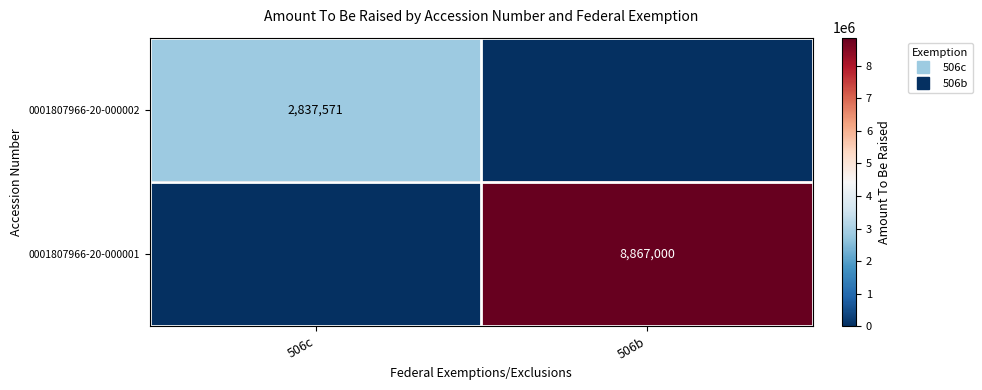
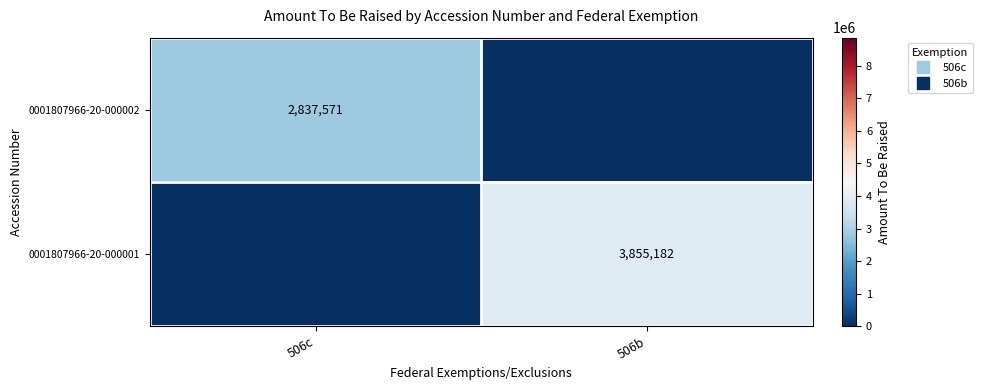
  {
    "0001807966-20-000002": {
      "506c": "2,837,571"
    },
    "0001807966-20-000001": {
-     "506b": "8,867,000"
+     "506b": "3,855,182"
    }
  }
